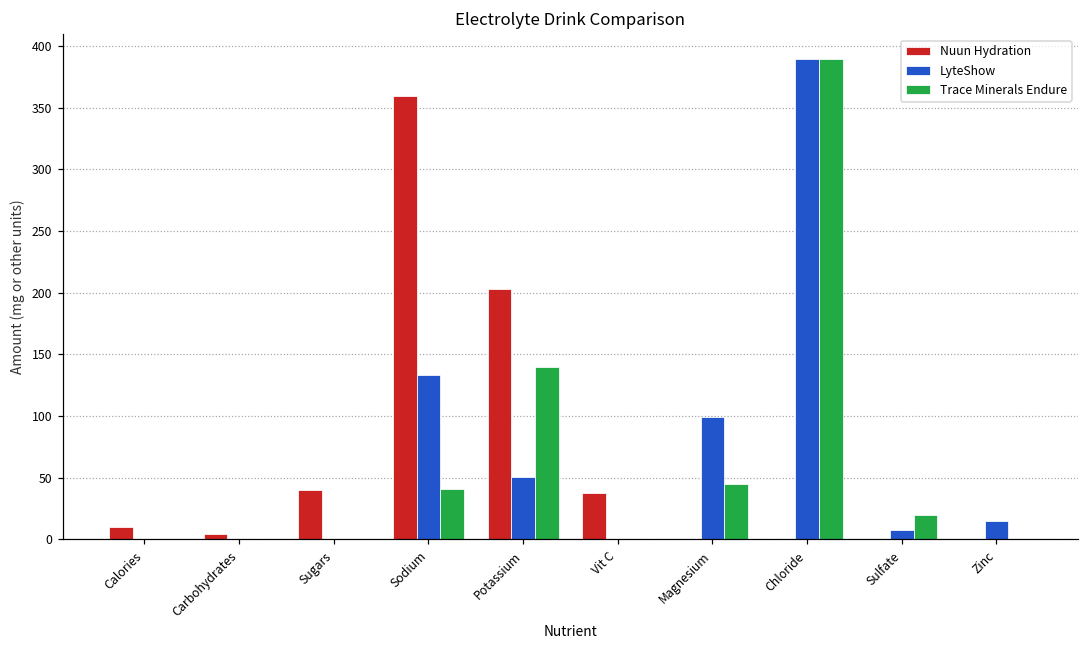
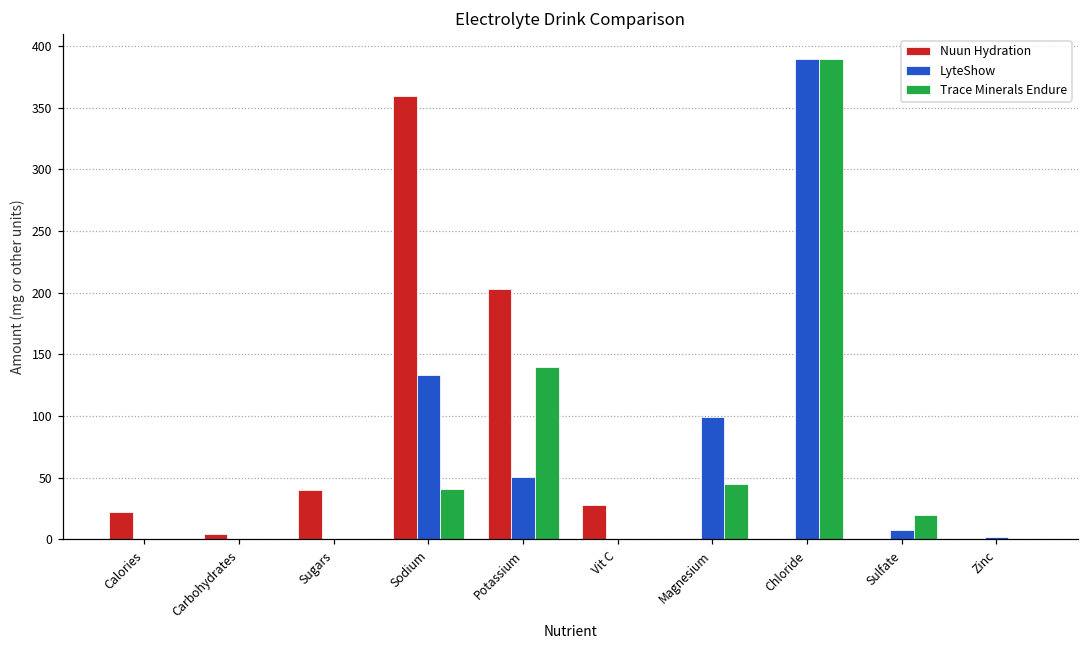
  {
    "Nuun Hydration": {
-     "Calories": 10,
+     "Calories": 22,
      "Carbohydrates": 4,
      "Sugars": 40,
      "Sodium": 360,
      "Potassium": 203,
-     "Vit C": 38,
+     "Vit C": 28,
      "Magnesium": 0,
      "Chloride": 0,
      "Sulfate": 0,
      "Zinc": 0
    },
    "LyteShow": {
      "Calories": 0,
      "Carbohydrates": 0,
      "Sugars": 0,
      "Sodium": 133,
      "Potassium": 51,
      "Vit C": 0,
      "Magnesium": 99,
      "Chloride": 390,
      "Sulfate": 8,
-     "Zinc": 15
+     "Zinc": 2
    },
    "Trace Minerals Endure": {
      "Calories": 0,
      "Carbohydrates": 0,
      "Sugars": 0,
      "Sodium": 41,
      "Potassium": 140,
      "Vit C": 0,
      "Magnesium": 45,
      "Chloride": 390,
      "Sulfate": 20,
      "Zinc": 0
    }
  }
